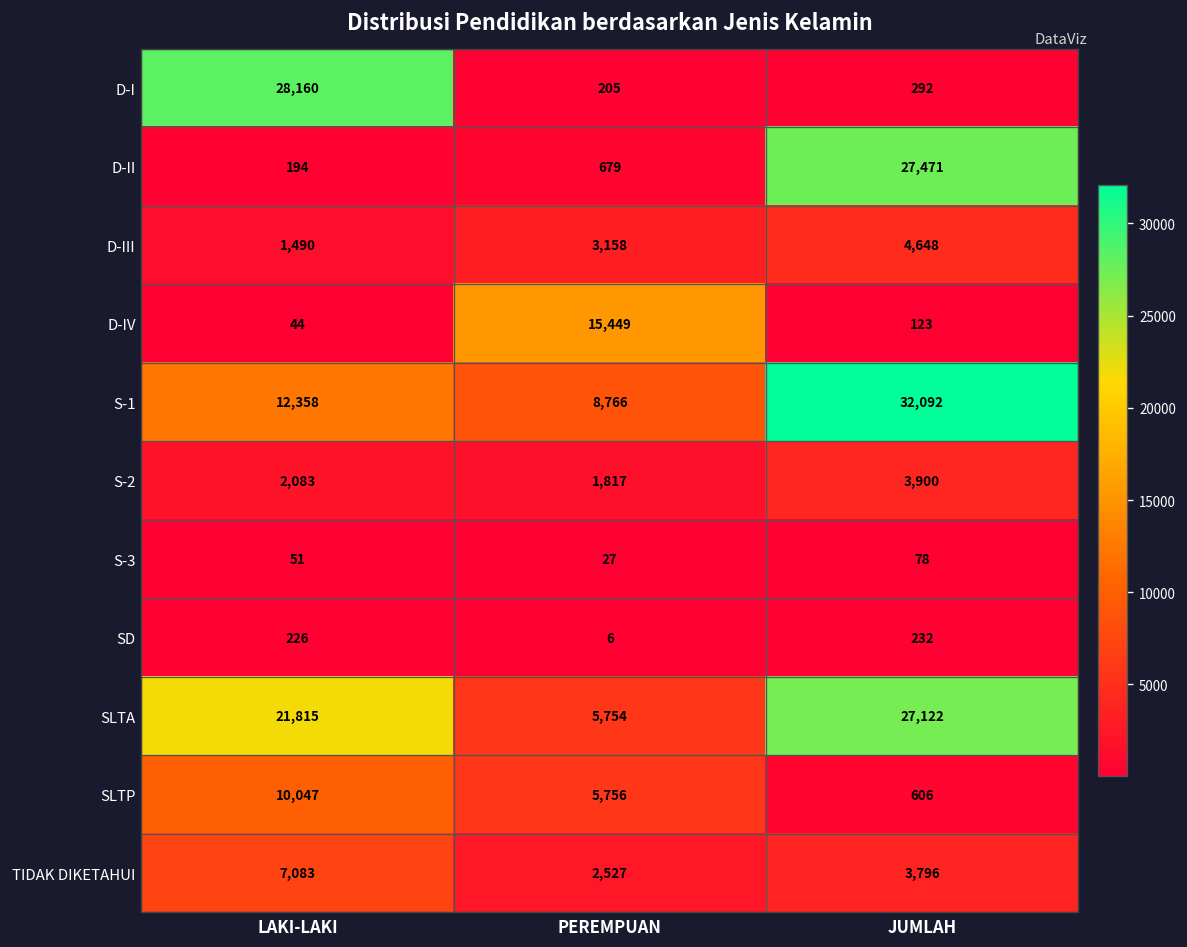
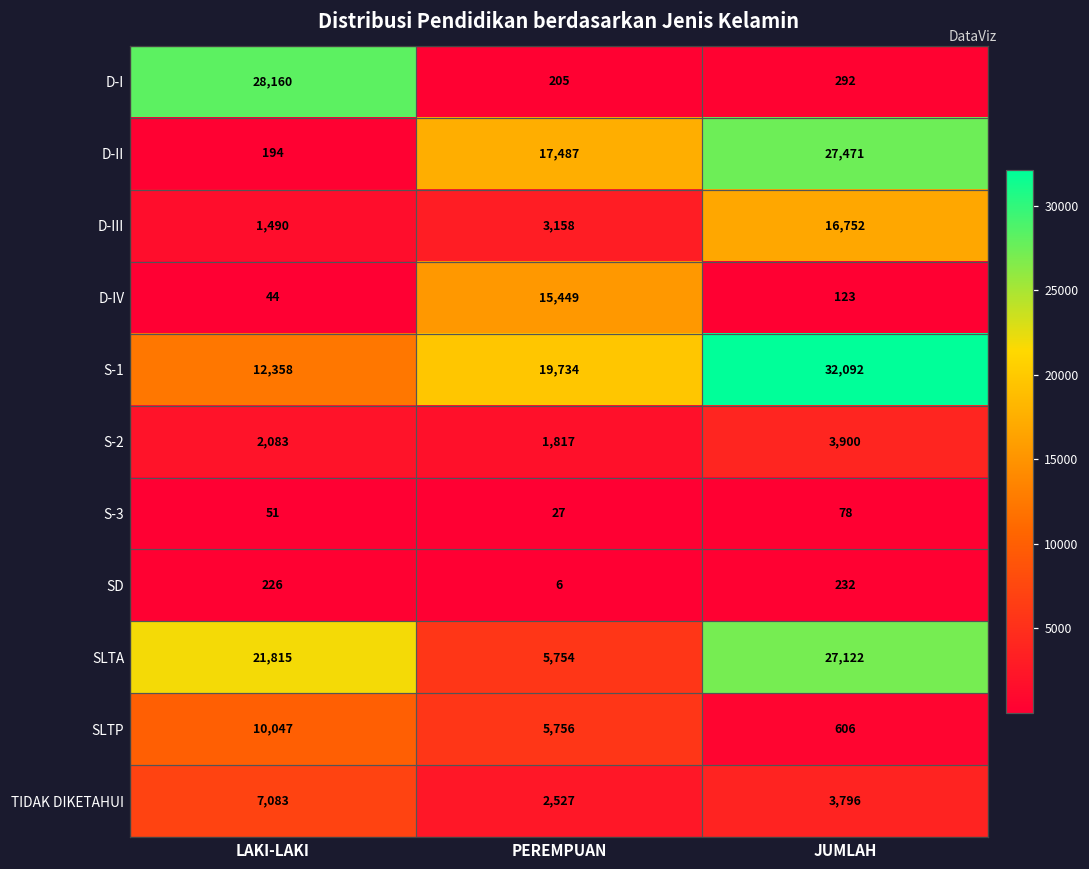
  {
    "D-I": {
      "LAKI-LAKI": "28,160",
      "PEREMPUAN": "205",
      "JUMLAH": "292"
    },
    "D-II": {
      "LAKI-LAKI": "194",
-     "PEREMPUAN": "679",
+     "PEREMPUAN": "17,487",
      "JUMLAH": "27,471"
    },
    "D-III": {
      "LAKI-LAKI": "1,490",
      "PEREMPUAN": "3,158",
-     "JUMLAH": "4,648"
+     "JUMLAH": "16,752"
    },
    "D-IV": {
      "LAKI-LAKI": "44",
      "PEREMPUAN": "15,449",
      "JUMLAH": "123"
    },
    "S-1": {
      "LAKI-LAKI": "12,358",
-     "PEREMPUAN": "8,766",
+     "PEREMPUAN": "19,734",
      "JUMLAH": "32,092"
    },
    "S-2": {
      "LAKI-LAKI": "2,083",
      "PEREMPUAN": "1,817",
      "JUMLAH": "3,900"
    },
    "S-3": {
      "LAKI-LAKI": "51",
      "PEREMPUAN": "27",
      "JUMLAH": "78"
    },
    "SD": {
      "LAKI-LAKI": "226",
      "PEREMPUAN": "6",
      "JUMLAH": "232"
    },
    "SLTA": {
      "LAKI-LAKI": "21,815",
      "PEREMPUAN": "5,754",
      "JUMLAH": "27,122"
    },
    "SLTP": {
      "LAKI-LAKI": "10,047",
      "PEREMPUAN": "5,756",
      "JUMLAH": "606"
    },
    "TIDAK DIKETAHUI": {
      "LAKI-LAKI": "7,083",
      "PEREMPUAN": "2,527",
      "JUMLAH": "3,796"
    }
  }
